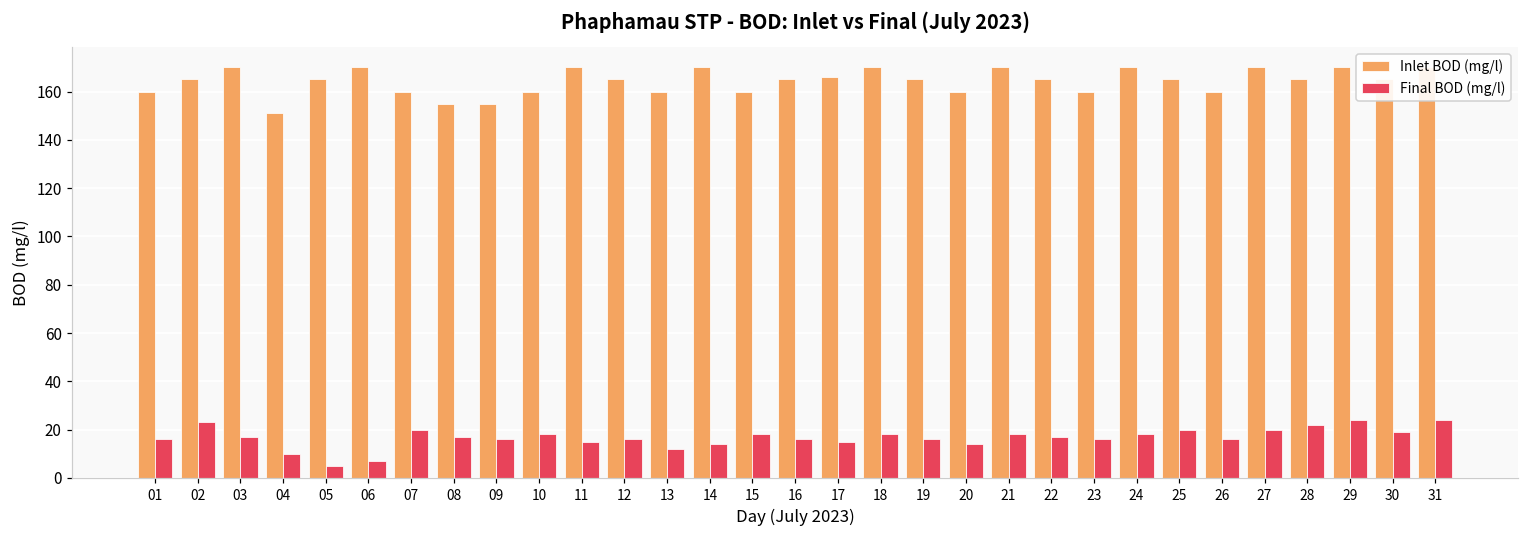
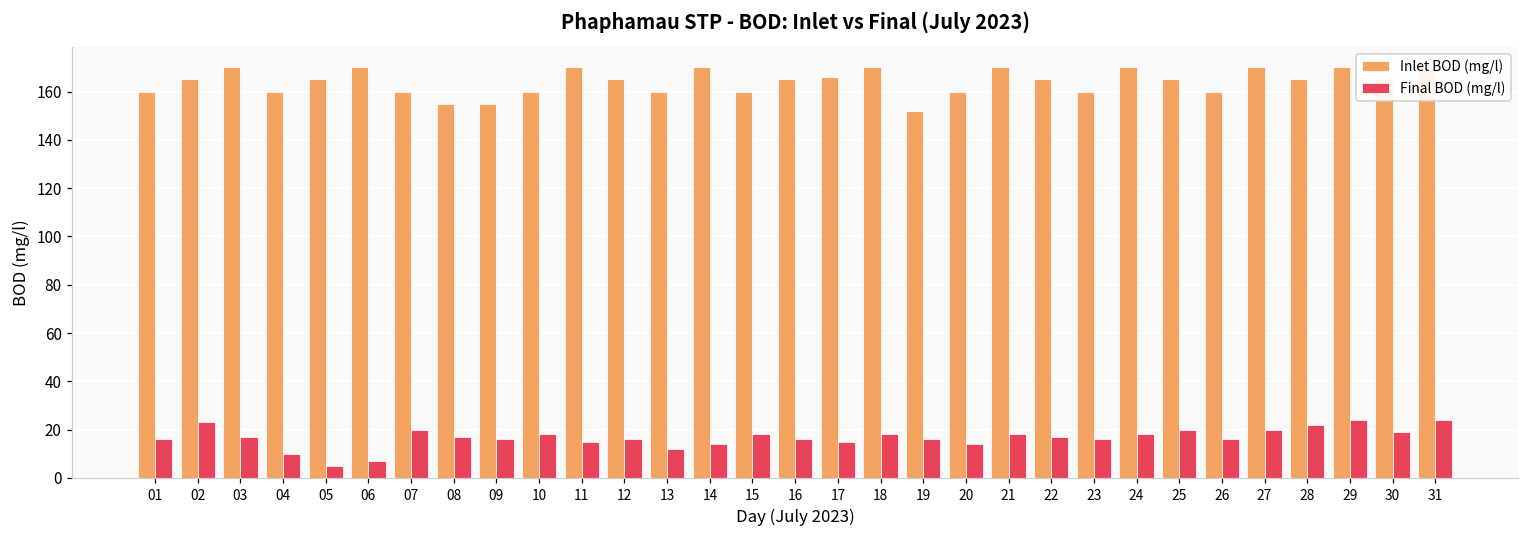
  {
    "Inlet BOD (mg/l)": {
      "01": 160,
      "02": 165,
      "03": 170,
-     "04": 151,
+     "04": 160,
      "05": 165,
      "06": 170,
      "07": 160,
      "08": 155,
      "09": 155,
      "10": 160,
      "11": 170,
      "12": 165,
      "13": 160,
      "14": 170,
      "15": 160,
      "16": 165,
      "17": 166,
      "18": 170,
-     "19": 165,
+     "19": 152,
      "20": 160,
      "21": 170,
      "22": 165,
      "23": 160,
      "24": 170,
      "25": 165,
      "26": 160,
      "27": 170,
      "28": 165,
      "29": 170
    },
    "Final BOD (mg/l)": {
      "01": 16,
      "02": 23,
      "03": 17,
      "04": 10,
      "05": 5,
      "06": 7,
      "07": 20,
      "08": 17,
      "09": 16,
      "10": 18,
      "11": 15,
      "12": 16,
      "13": 12,
      "14": 14,
      "15": 18,
      "16": 16,
      "17": 15,
      "18": 18,
      "19": 16,
      "20": 14,
      "21": 18,
      "22": 17,
      "23": 16,
      "24": 18,
      "25": 20,
      "26": 16,
      "27": 20,
      "28": 22,
      "29": 24,
      "30": 19,
      "31": 24
    }
  }
